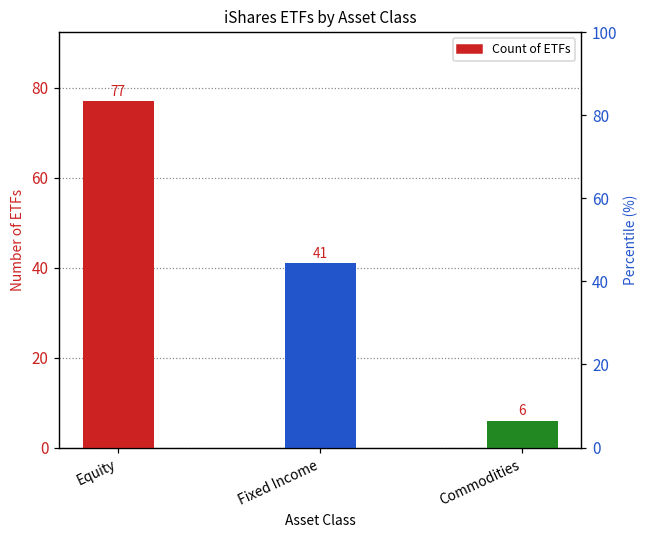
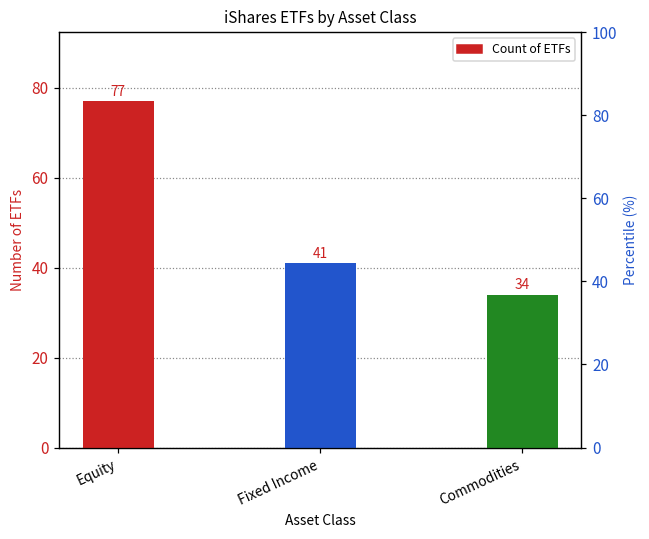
  {
    "Equity": 77,
    "Fixed Income": 41,
-   "Commodities": 6
+   "Commodities": 34
  }
